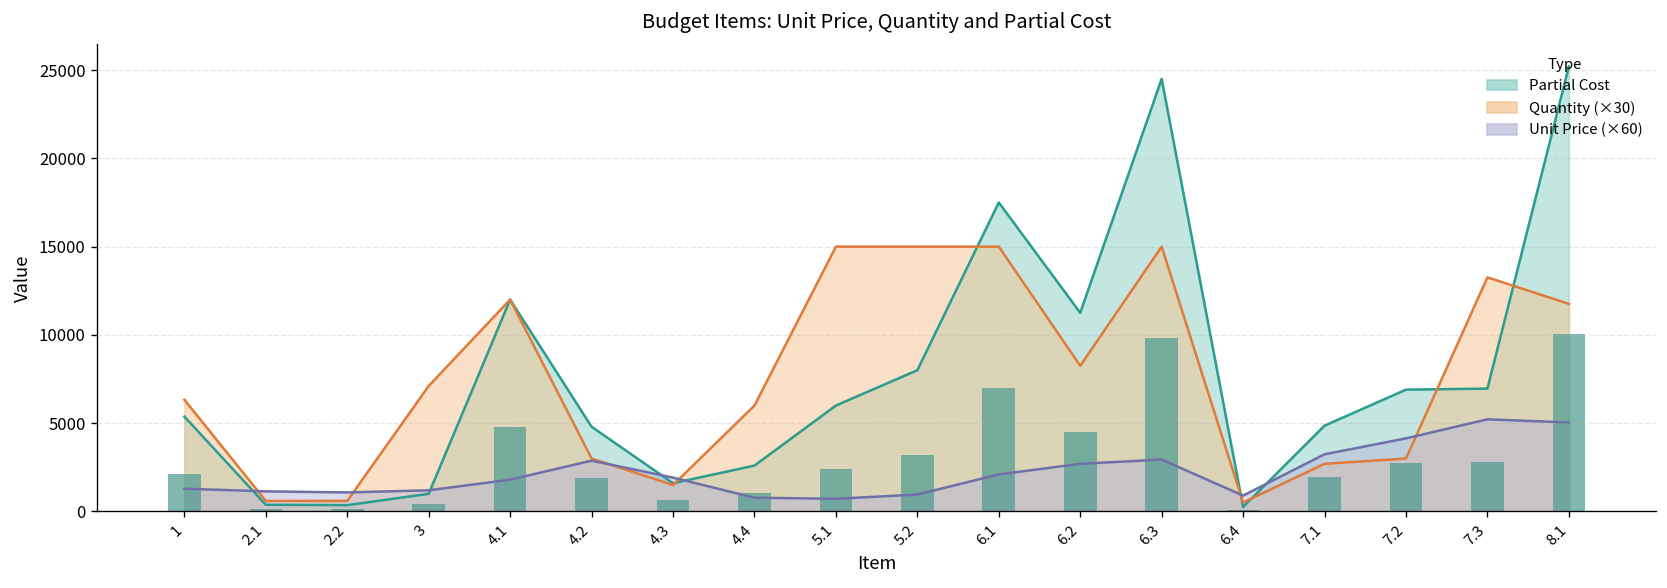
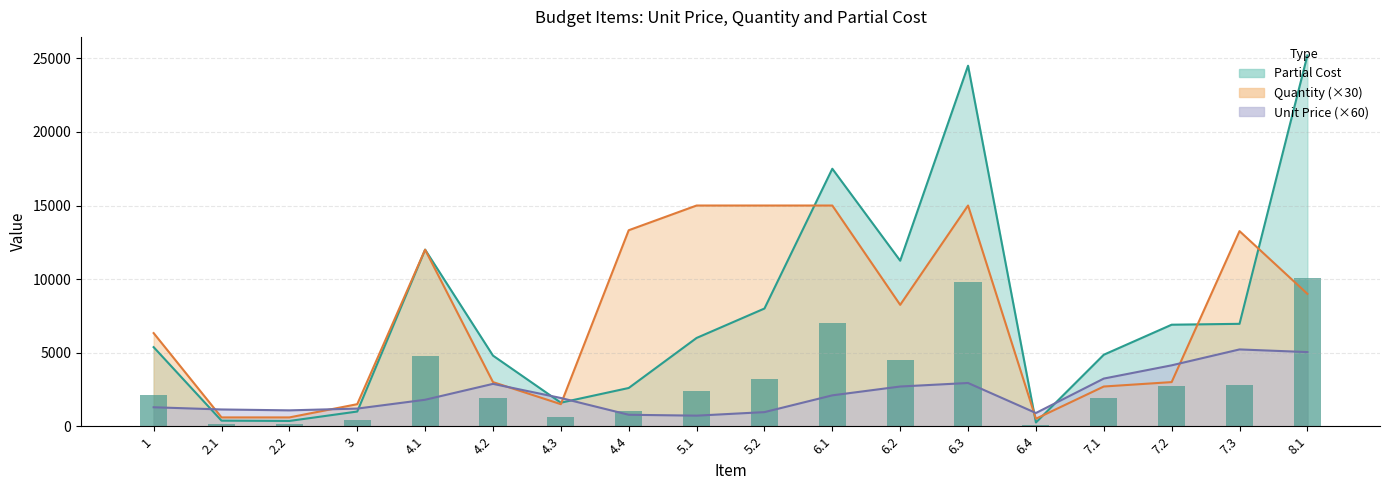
  {
    "Quantity (×30)": {
      "1": 6300,
      "2.1": 600,
      "2.2": 600,
-     "3": 7100,
-     "4.4": 6000,
+     "3": 1500,
+     "4.4": 13300,
      "5.1": 15000,
      "5.2": 15000,
      "6.1": 15000,
      "6.2": 8300,
      "6.3": 15000,
      "6.4": 500,
      "7.1": 2700,
      "7.2": 3000,
      "7.3": 13300,
-     "8.1": 11800
+     "8.1": 9000
    }
  }
